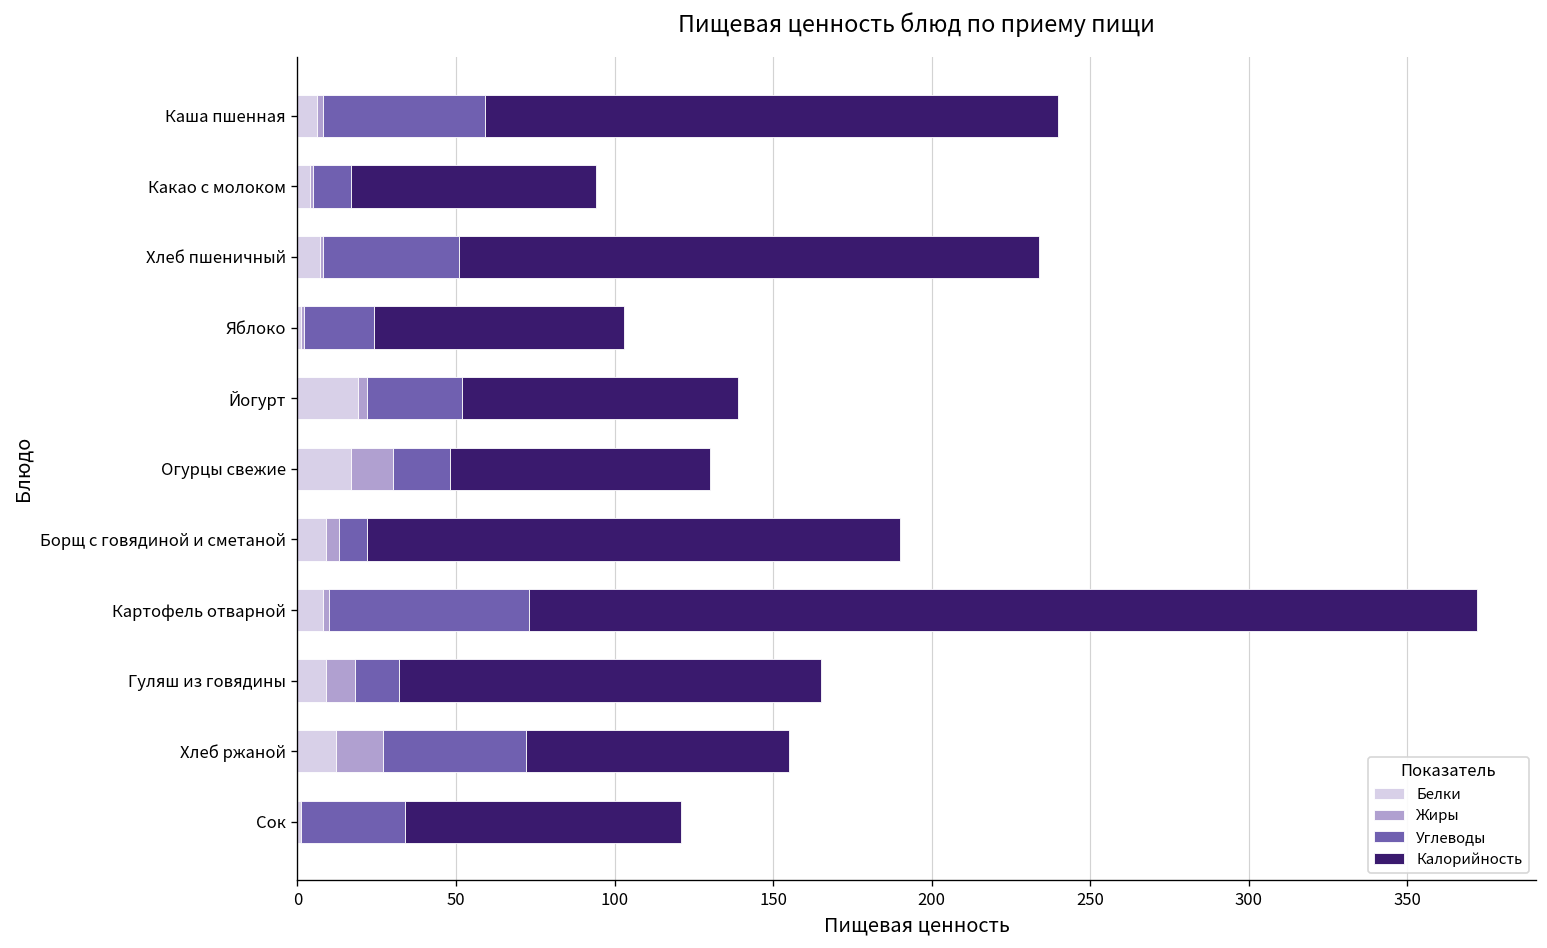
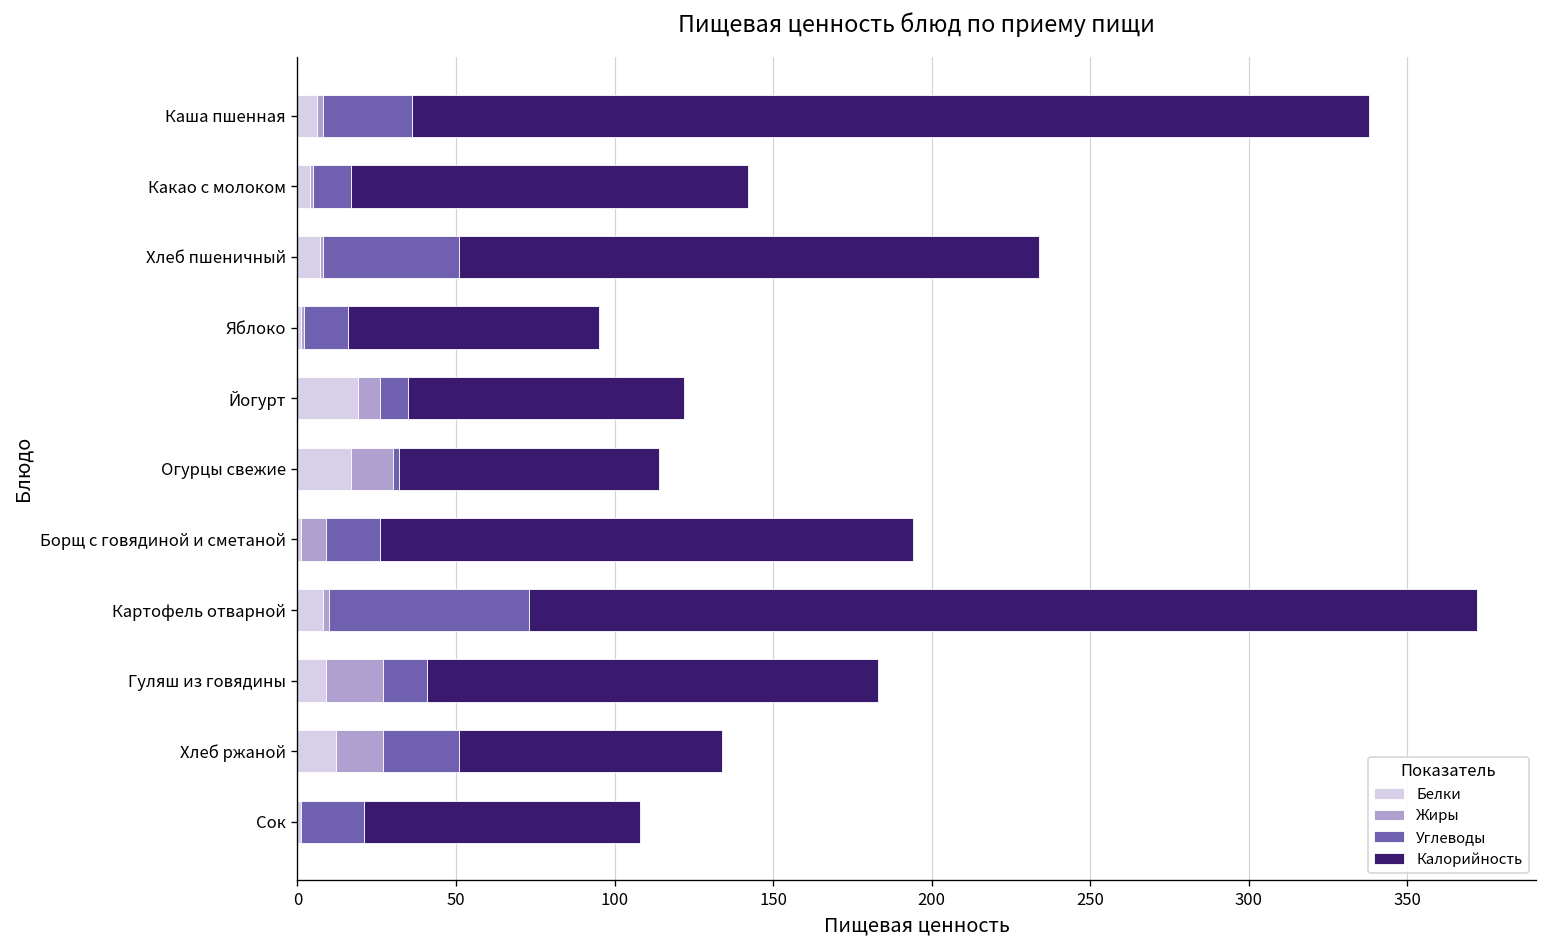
  {
    "Белки": {
      "Каша пшенная": 6,
      "Какао с молоком": 4,
      "Хлеб пшеничный": 7,
      "Яблоко": 1,
      "Йогурт": 19,
      "Огурцы свежие": 17,
-     "Борщ с говядиной и сметаной": 9,
+     "Борщ с говядиной и сметаной": 1,
      "Картофель отварной": 8,
      "Гуляш из говядины": 9,
      "Хлеб ржаной": 12,
      "Сок": 1
    },
    "Жиры": {
      "Каша пшенная": 2,
      "Какао с молоком": 1,
      "Хлеб пшеничный": 1,
      "Яблоко": 1,
-     "Йогурт": 3,
+     "Йогурт": 7,
      "Огурцы свежие": 13,
-     "Борщ с говядиной и сметаной": 4,
+     "Борщ с говядиной и сметаной": 8,
      "Картофель отварной": 2,
-     "Гуляш из говядины": 9,
+     "Гуляш из говядины": 18,
      "Хлеб ржаной": 15,
      "Сок": 0
    },
    "Углеводы": {
-     "Каша пшенная": 51,
+     "Каша пшенная": 28,
      "Какао с молоком": 12,
      "Хлеб пшеничный": 43,
-     "Яблоко": 22,
-     "Йогурт": 30,
-     "Огурцы свежие": 18,
-     "Борщ с говядиной и сметаной": 9,
+     "Яблоко": 14,
+     "Йогурт": 9,
+     "Огурцы свежие": 2,
+     "Борщ с говядиной и сметаной": 17,
      "Картофель отварной": 63,
      "Гуляш из говядины": 14,
-     "Хлеб ржаной": 45,
-     "Сок": 33
+     "Хлеб ржаной": 24,
+     "Сок": 20
    },
    "Калорийность": {
-     "Каша пшенная": 181,
-     "Какао с молоком": 77,
+     "Каша пшенная": 302,
+     "Какао с молоком": 125,
      "Хлеб пшеничный": 183,
      "Яблоко": 79,
      "Йогурт": 87,
      "Огурцы свежие": 82,
      "Борщ с говядиной и сметаной": 168,
      "Картофель отварной": 299,
-     "Гуляш из говядины": 133,
+     "Гуляш из говядины": 142,
      "Хлеб ржаной": 83,
      "Сок": 87
    }
  }
